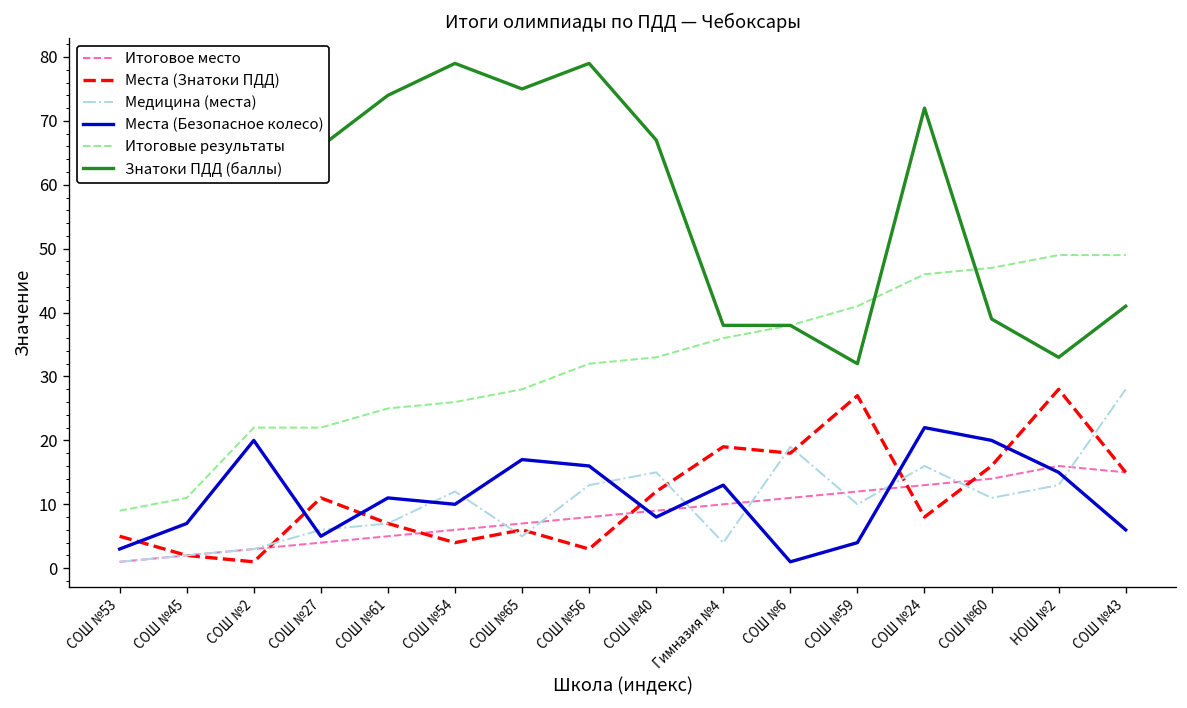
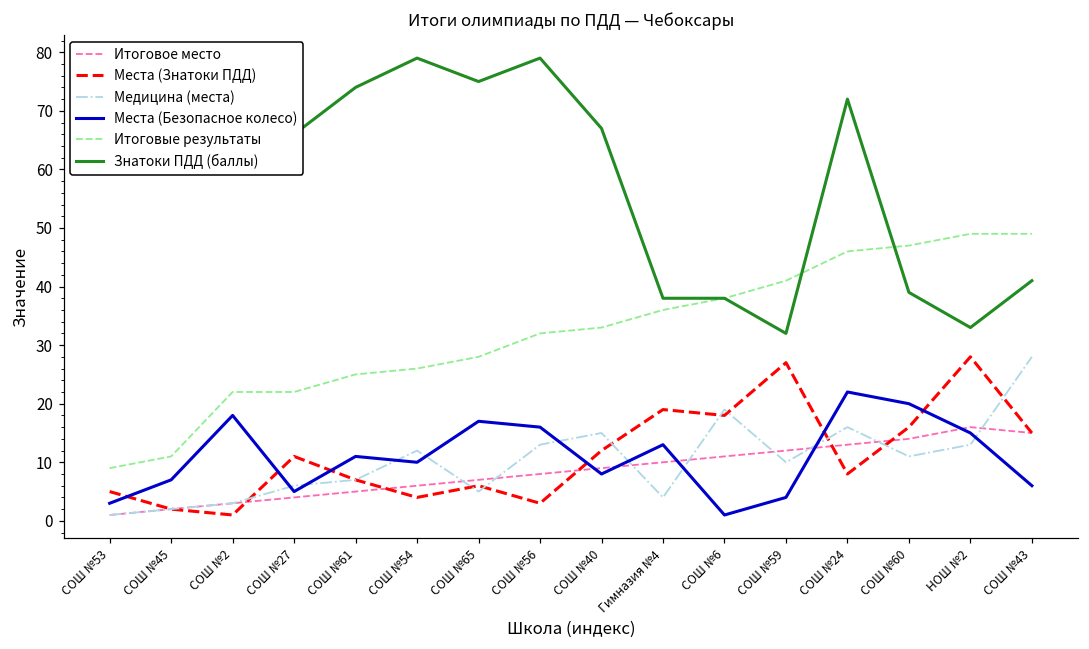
  {
    "Итоговое место": {
      "СОШ №27": 4,
      "СОШ №61": 5,
      "СОШ №54": 6,
      "СОШ №65": 7,
      "СОШ №56": 8,
      "СОШ №40": 9,
      "Гимназия №4": 10,
      "СОШ №6": 11,
      "СОШ №59": 12,
      "СОШ №24": 13,
      "СОШ №60": 14,
      "НОШ №2": 16
    },
    "Места (Знатоки ПДД)": {
      "СОШ №53": 5,
      "СОШ №2": 1,
      "СОШ №27": 11,
      "СОШ №54": 4,
      "СОШ №65": 6,
      "СОШ №56": 3,
      "СОШ №40": 12,
      "Гимназия №4": 19,
      "СОШ №6": 18,
      "СОШ №59": 27,
      "СОШ №24": 8,
      "СОШ №60": 16,
      "НОШ №2": 28
    },
    "Медицина (места)": {
      "СОШ №27": 6,
      "СОШ №54": 12,
      "СОШ №65": 5,
      "СОШ №56": 13,
      "СОШ №40": 15,
      "Гимназия №4": 4,
      "СОШ №6": 19,
      "СОШ №59": 10,
      "СОШ №24": 16,
      "СОШ №60": 11,
      "НОШ №2": 13,
      "СОШ №43": 28
    },
    "Места (Безопасное колесо)": {
      "СОШ №53": 3,
      "СОШ №45": 7,
-     "СОШ №2": 20,
+     "СОШ №2": 18,
      "СОШ №27": 5,
      "СОШ №61": 11,
      "СОШ №54": 10,
      "СОШ №65": 17,
      "СОШ №56": 16,
      "СОШ №40": 8,
      "Гимназия №4": 13,
      "СОШ №6": 1,
      "СОШ №59": 4,
      "СОШ №24": 22,
      "СОШ №60": 20,
      "НОШ №2": 15,
      "СОШ №43": 6
    },
    "Итоговые результаты": {
      "СОШ №53": 9,
      "СОШ №45": 11,
      "СОШ №2": 22,
      "СОШ №27": 22,
      "СОШ №61": 25,
      "СОШ №54": 26,
      "СОШ №65": 28,
      "СОШ №56": 32,
      "СОШ №40": 33,
      "Гимназия №4": 36,
      "СОШ №59": 41,
      "СОШ №24": 46,
      "СОШ №60": 47,
      "НОШ №2": 49,
      "СОШ №43": 49
    },
    "Знатоки ПДД (баллы)": {
      "СОШ №61": 74,
      "СОШ №54": 79,
      "СОШ №65": 75,
      "СОШ №56": 79,
      "СОШ №40": 67,
      "Гимназия №4": 38,
      "СОШ №59": 32,
      "СОШ №24": 72,
      "СОШ №60": 39,
      "НОШ №2": 33,
      "СОШ №43": 41
    }
  }
